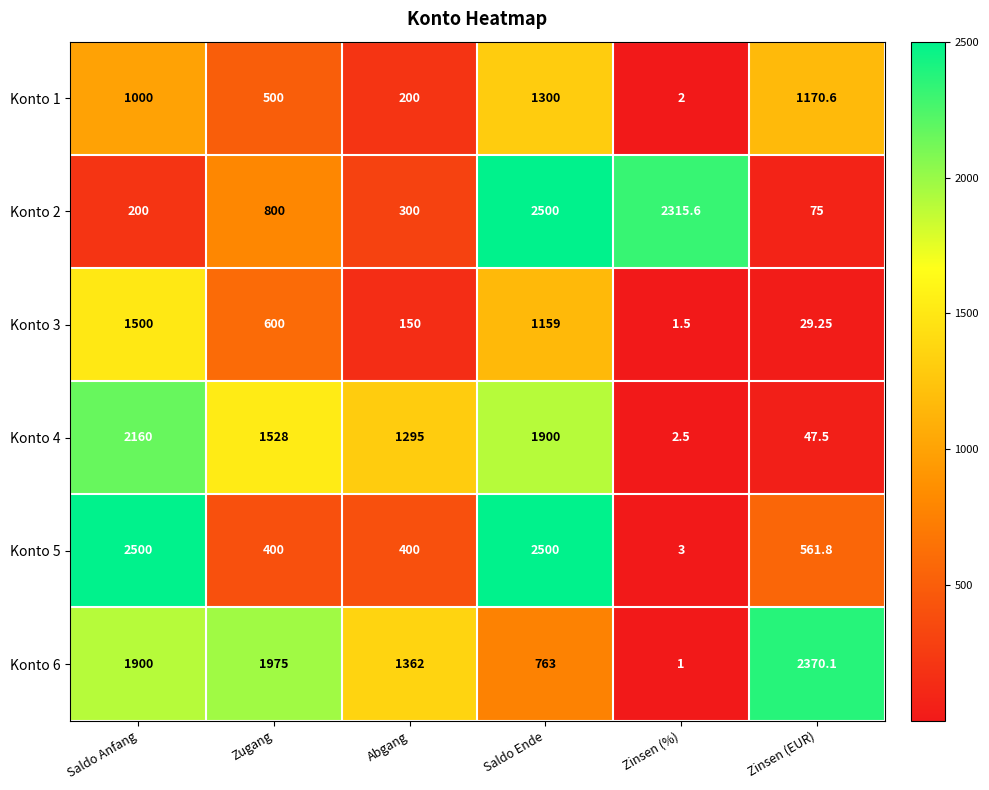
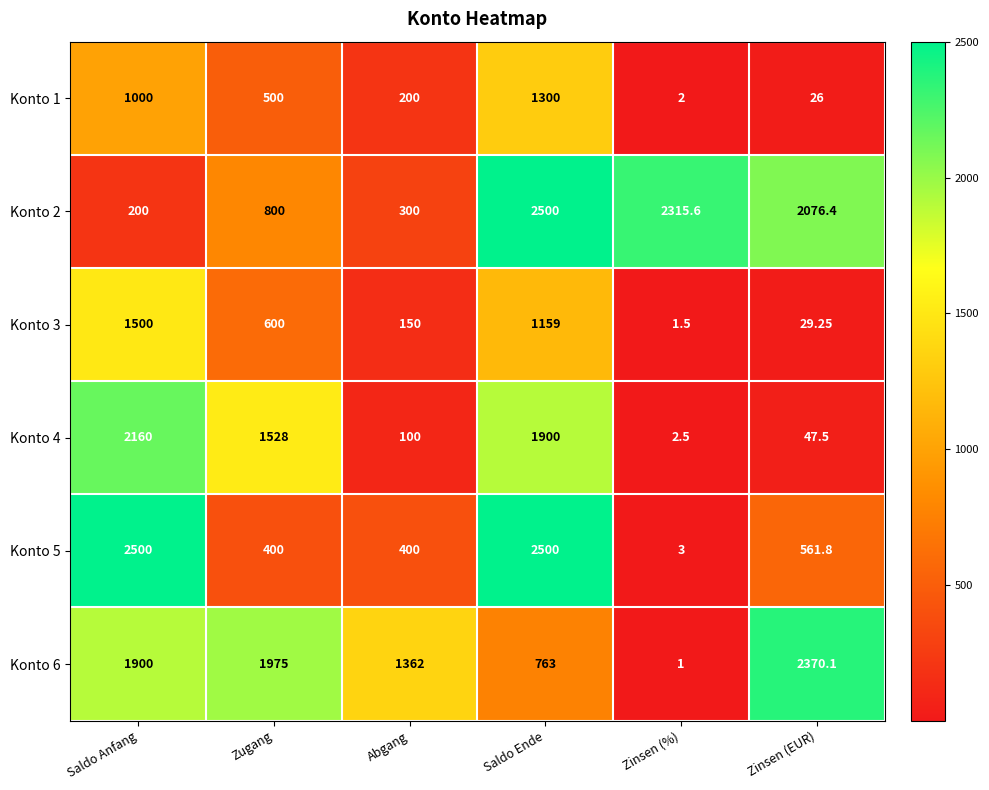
  {
    "Konto 1": {
      "Saldo Anfang": 1000,
      "Zugang": 500,
      "Abgang": 200,
      "Saldo Ende": 1300,
      "Zinsen (%)": 2,
-     "Zinsen (EUR)": 1170.6
+     "Zinsen (EUR)": 26
    },
    "Konto 2": {
      "Saldo Anfang": 200,
      "Zugang": 800,
      "Abgang": 300,
      "Saldo Ende": 2500,
      "Zinsen (%)": 2315.6,
-     "Zinsen (EUR)": 75
+     "Zinsen (EUR)": 2076.4
    },
    "Konto 3": {
      "Saldo Anfang": 1500,
      "Zugang": 600,
      "Abgang": 150,
      "Saldo Ende": 1159,
      "Zinsen (%)": 1.5,
      "Zinsen (EUR)": 29.25
    },
    "Konto 4": {
      "Saldo Anfang": 2160,
      "Zugang": 1528,
-     "Abgang": 1295,
+     "Abgang": 100,
      "Saldo Ende": 1900,
      "Zinsen (%)": 2.5,
      "Zinsen (EUR)": 47.5
    },
    "Konto 5": {
      "Saldo Anfang": 2500,
      "Zugang": 400,
      "Abgang": 400,
      "Saldo Ende": 2500,
      "Zinsen (%)": 3,
      "Zinsen (EUR)": 561.8
    },
    "Konto 6": {
      "Saldo Anfang": 1900,
      "Zugang": 1975,
      "Abgang": 1362,
      "Saldo Ende": 763,
      "Zinsen (%)": 1,
      "Zinsen (EUR)": 2370.1
    }
  }
